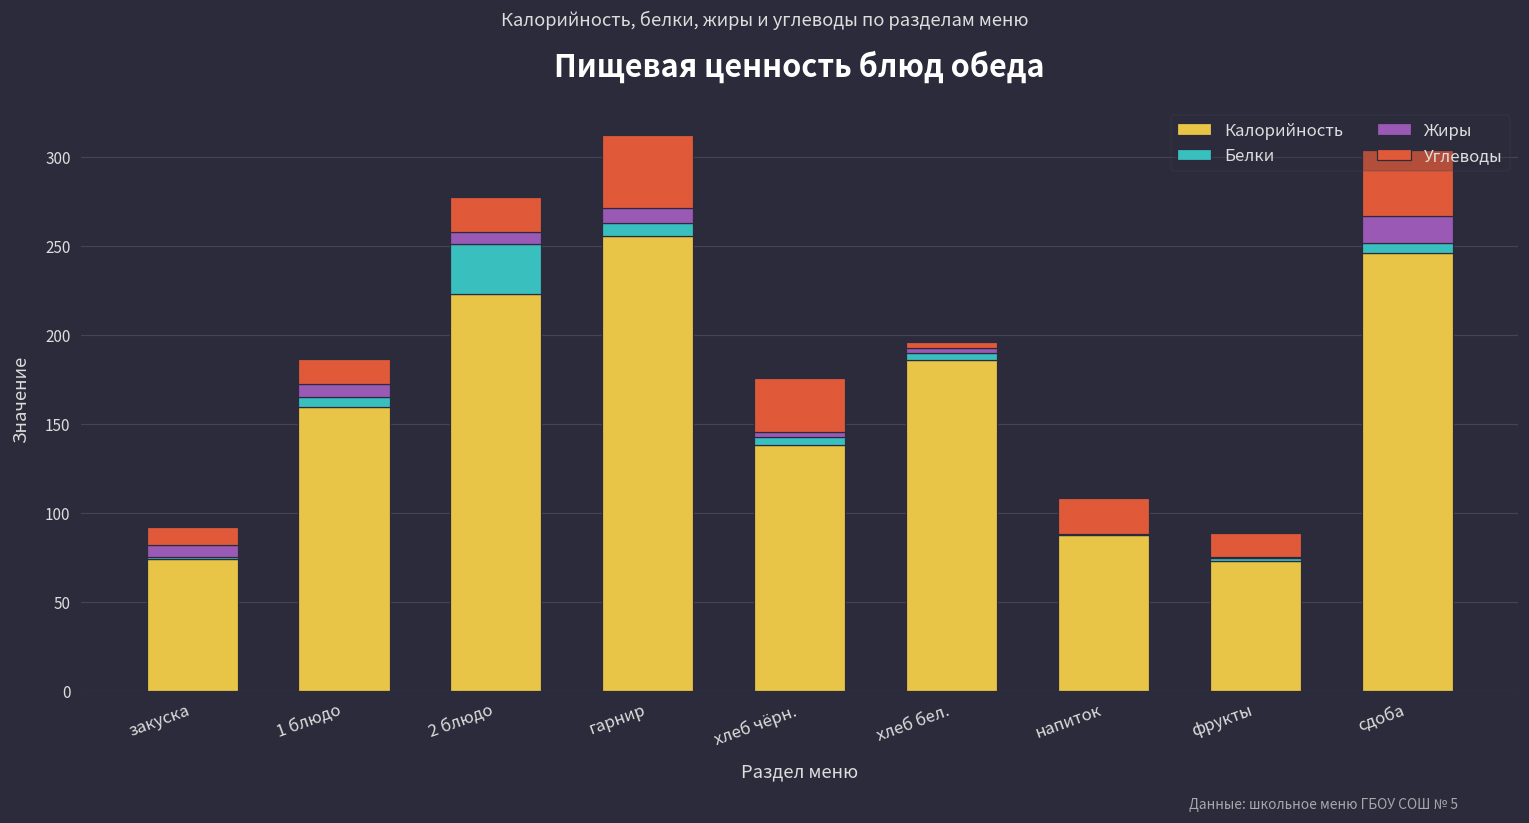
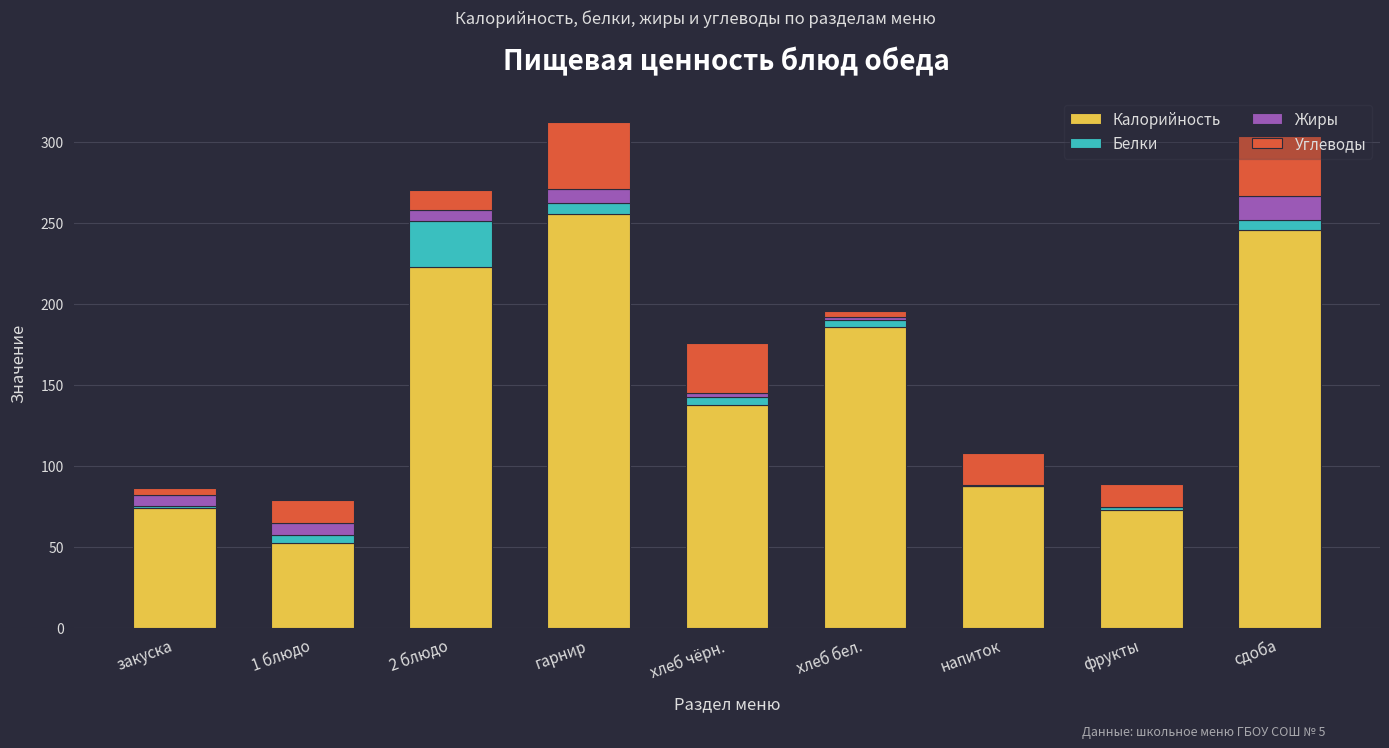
  {
    "Калорийность": {
      "закуска": 74,
-     "1 блюдо": 160,
+     "1 блюдо": 52,
      "2 блюдо": 223,
      "гарнир": 256,
      "хлеб чёрн.": 138,
      "хлеб бел.": 186,
      "напиток": 88,
      "фрукты": 73,
      "сдоба": 246
    },
    "Белки": {
      "1 блюдо": 5,
      "2 блюдо": 28,
      "гарнир": 7,
      "хлеб чёрн.": 5,
      "хлеб бел.": 4,
      "сдоба": 6
    },
    "Жиры": {
      "закуска": 7,
      "1 блюдо": 7,
      "2 блюдо": 7,
      "гарнир": 8,
      "хлеб чёрн.": 3,
      "хлеб бел.": 2,
      "сдоба": 15
    },
    "Углеводы": {
-     "закуска": 10,
+     "закуска": 5,
      "1 блюдо": 14,
-     "2 блюдо": 19,
+     "2 блюдо": 13,
      "гарнир": 41,
      "хлеб чёрн.": 31,
      "хлеб бел.": 3,
      "напиток": 20,
      "фрукты": 14
    }
  }
